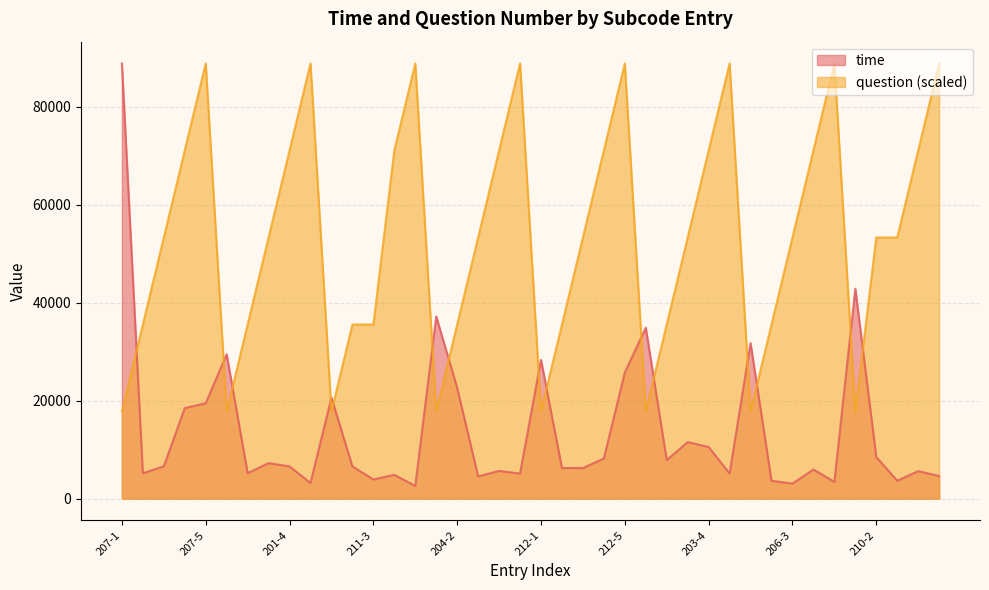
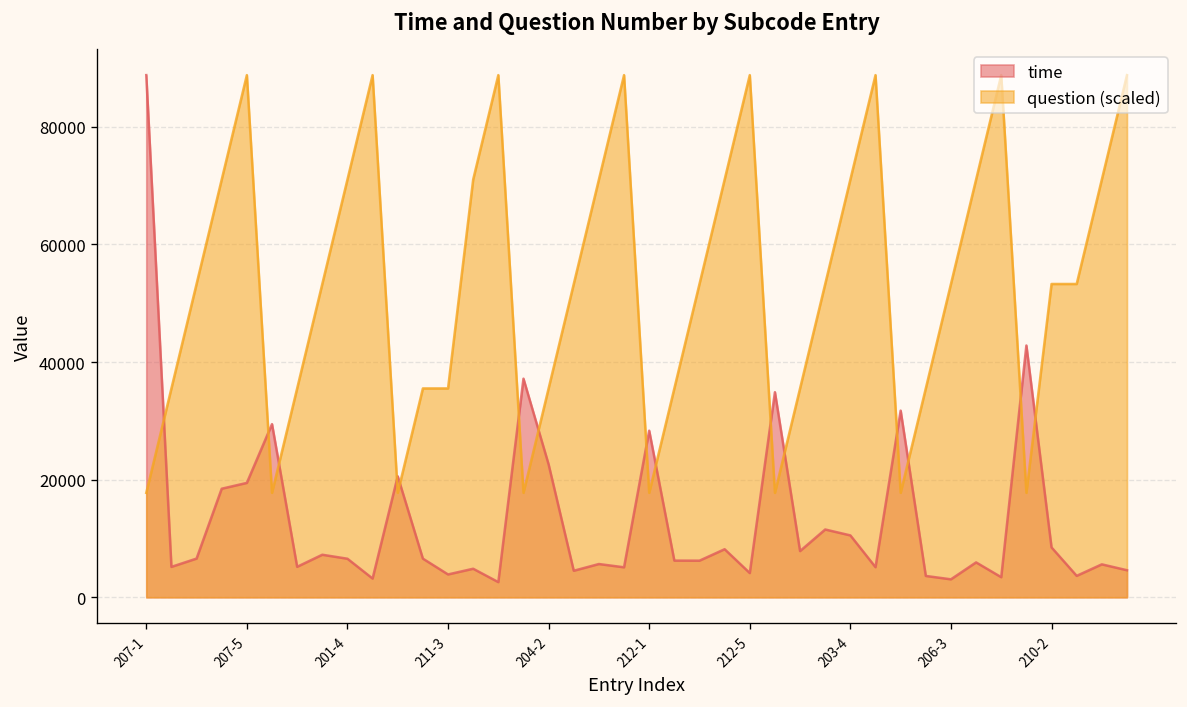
  {
    "time": {
      "207-1": 89000,
      "207-5": 19000,
      "201-4": 7000,
      "211-3": 4000,
      "204-2": 23000,
      "212-1": 28000,
-     "212-5": 26000,
+     "212-5": 4000,
      "203-4": 11000,
      "206-3": 3000,
      "210-2": 8000
    },
    "question (scaled)": {
      "207-1": 18000,
      "207-5": 89000,
      "201-4": 71000,
      "211-3": 36000,
      "204-2": 36000,
      "212-1": 18000,
      "212-5": 89000,
      "203-4": 71000,
      "206-3": 53000,
      "210-2": 53000
    }
  }
